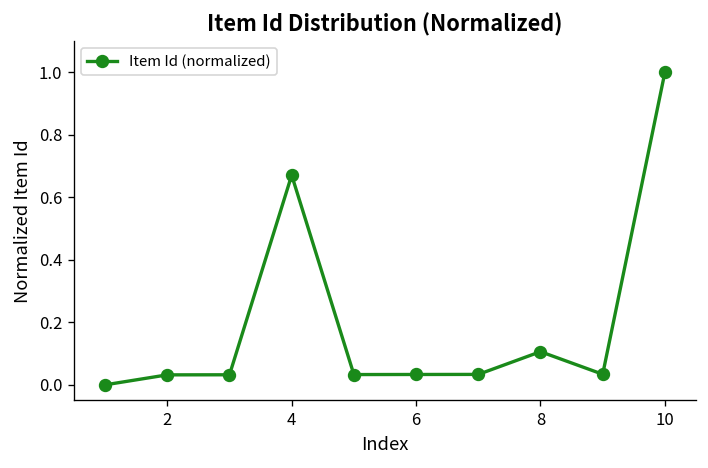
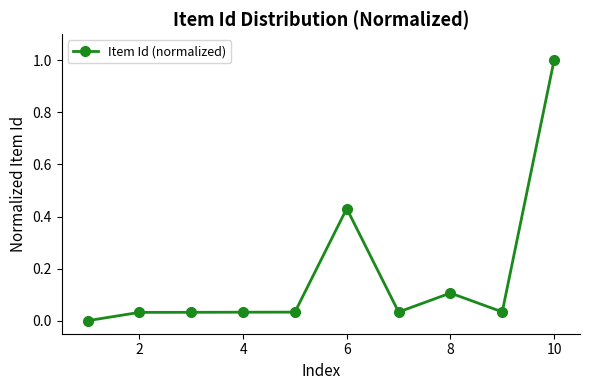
  {
    "2": 0.03,
-   "4": 0.67,
-   "6": 0.03,
+   "4": 0.03,
+   "6": 0.43,
    "8": 0.11,
    "10": 1.00
  }
